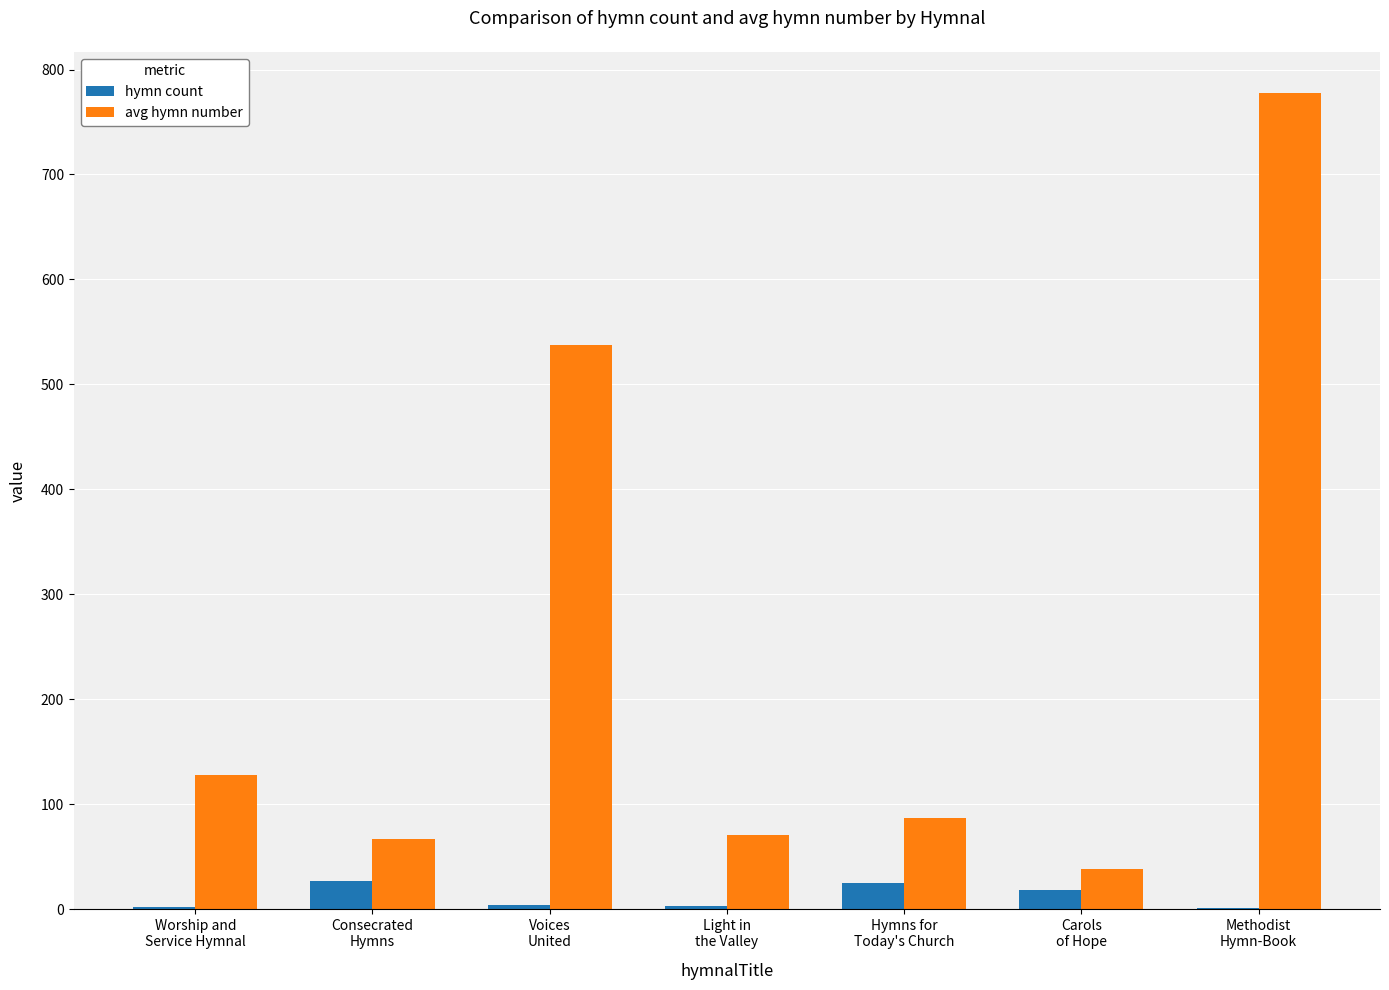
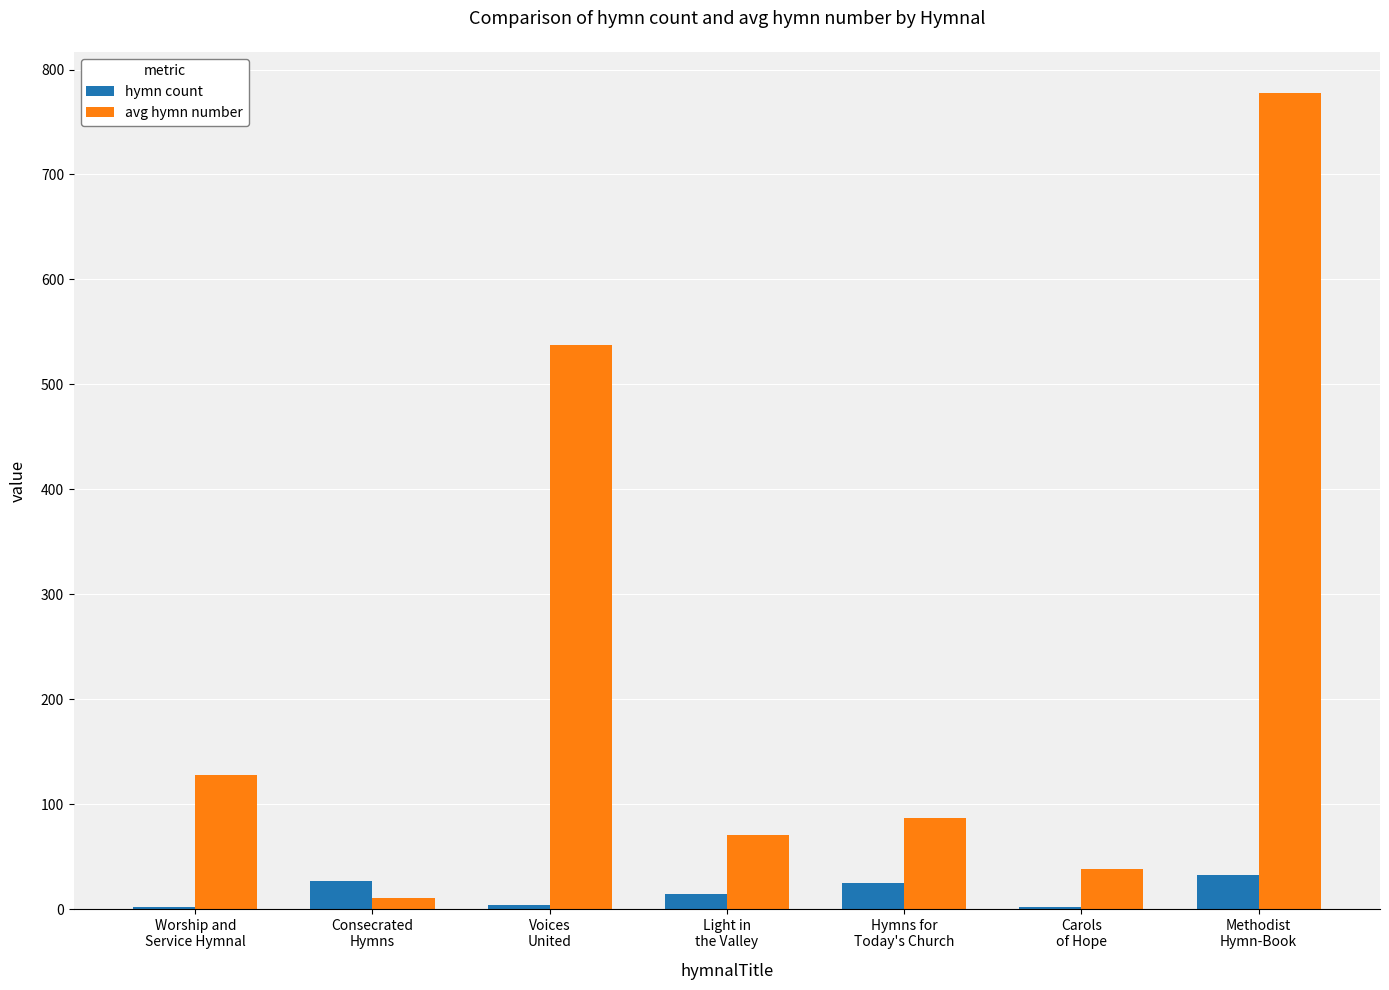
  {
    "hymn count": {
      "Consecrated Hymns": 27,
      "Voices United": 4,
-     "Light in the Valley": 3,
+     "Light in the Valley": 14,
      "Hymns for Today's Church": 25,
-     "Carols of Hope": 18,
-     "Methodist Hymn-Book": 1
+     "Carols of Hope": 2,
+     "Methodist Hymn-Book": 33
    },
    "avg hymn number": {
      "Worship and Service Hymnal": 128,
-     "Consecrated Hymns": 67,
+     "Consecrated Hymns": 11,
      "Voices United": 538,
      "Light in the Valley": 70,
      "Hymns for Today's Church": 87,
      "Carols of Hope": 39,
      "Methodist Hymn-Book": 778
    }
  }
